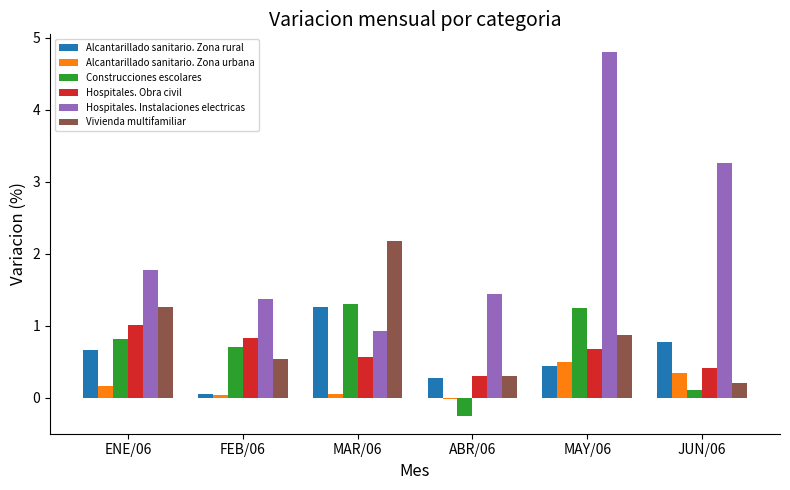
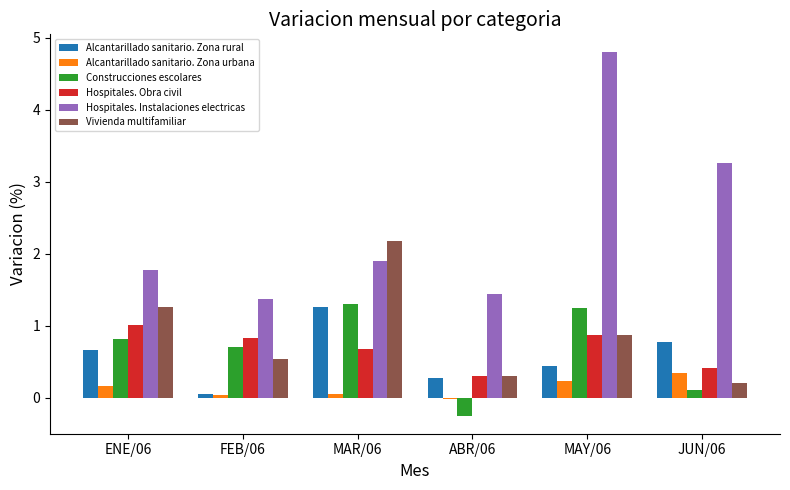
  {
    "Alcantarillado sanitario. Zona rural": {
      "ENE/06": 0.7,
      "FEB/06": 0.1,
      "MAR/06": 1.3,
      "ABR/06": 0.3,
      "MAY/06": 0.4,
      "JUN/06": 0.8
    },
    "Alcantarillado sanitario. Zona urbana": {
      "ENE/06": 0.2,
      "FEB/06": 0.0,
      "MAR/06": 0.0,
-     "MAY/06": 0.5,
+     "MAY/06": 0.2,
      "JUN/06": 0.3
    },
    "Construcciones escolares": {
      "ENE/06": 0.8,
      "FEB/06": 0.7,
      "MAR/06": 1.3,
      "ABR/06": -0.3,
      "MAY/06": 1.2,
      "JUN/06": 0.1
    },
    "Hospitales. Obra civil": {
      "ENE/06": 1.0,
      "FEB/06": 0.8,
-     "MAR/06": 0.6,
+     "MAR/06": 0.7,
      "ABR/06": 0.3,
-     "MAY/06": 0.7,
+     "MAY/06": 0.9,
      "JUN/06": 0.4
    },
    "Hospitales. Instalaciones electricas": {
      "ENE/06": 1.8,
      "FEB/06": 1.4,
-     "MAR/06": 0.9,
+     "MAR/06": 1.9,
      "ABR/06": 1.4,
      "MAY/06": 4.8,
      "JUN/06": 3.3
    },
    "Vivienda multifamiliar": {
      "ENE/06": 1.3,
      "FEB/06": 0.5,
      "MAR/06": 2.2,
      "ABR/06": 0.3,
      "MAY/06": 0.9,
      "JUN/06": 0.2
    }
  }
